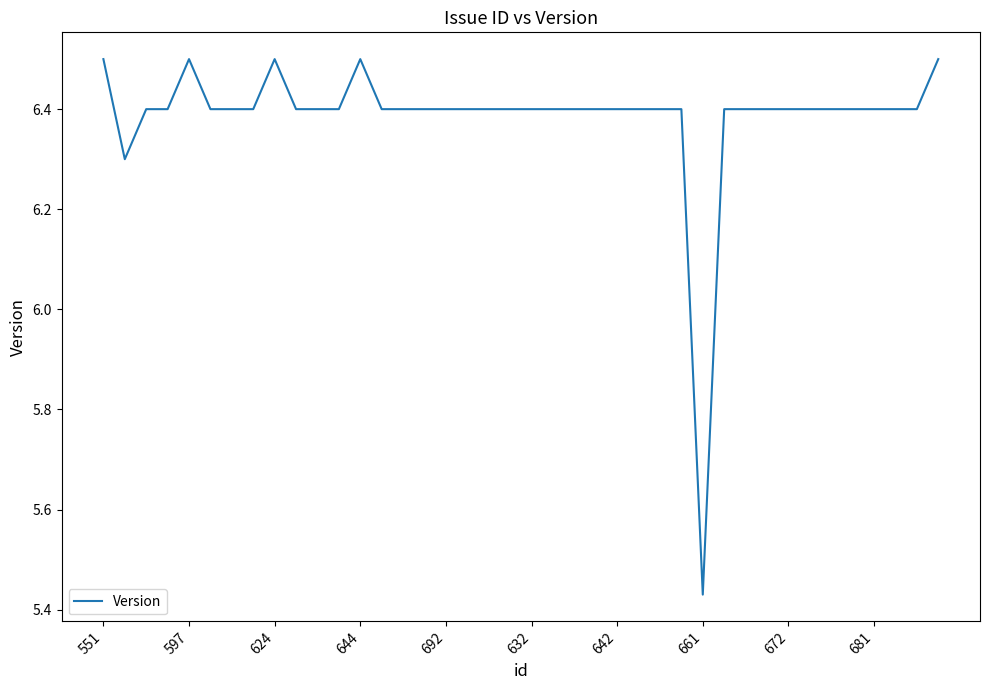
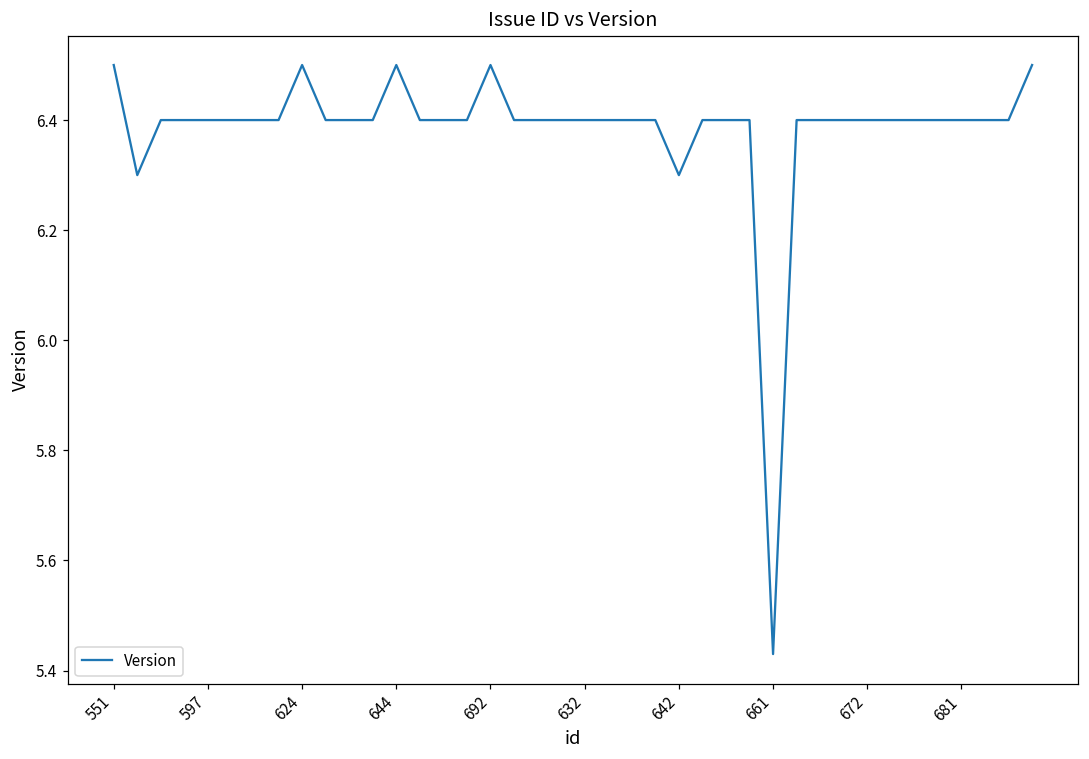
  {
    "551": 6.5,
-   "597": 6.5,
+   "597": 6.4,
    "624": 6.5,
    "644": 6.5,
-   "692": 6.4,
+   "692": 6.5,
    "632": 6.4,
-   "642": 6.4,
+   "642": 6.3,
    "661": 5.43,
    "672": 6.4,
    "681": 6.4
  }
